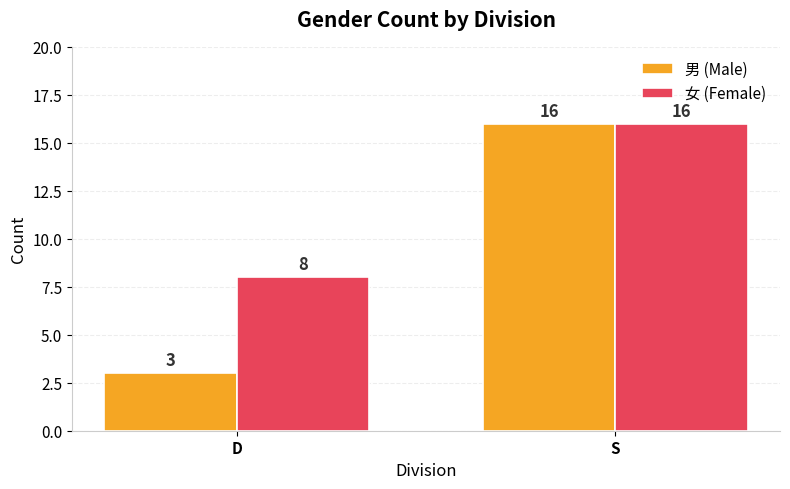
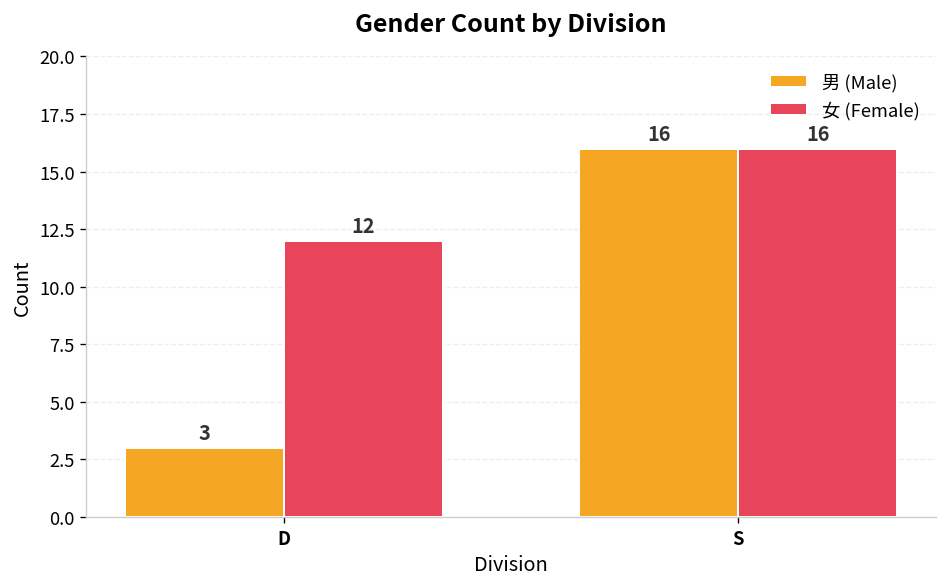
  {
    "男 (Male)": {
      "D": 3,
      "S": 16
    },
    "女 (Female)": {
-     "D": 8,
+     "D": 12,
      "S": 16
    }
  }
